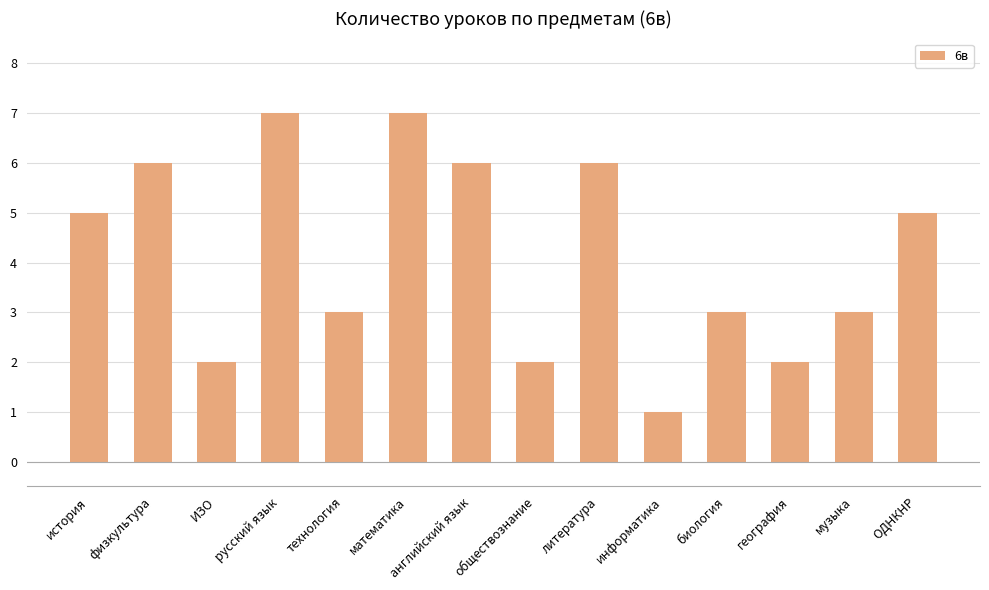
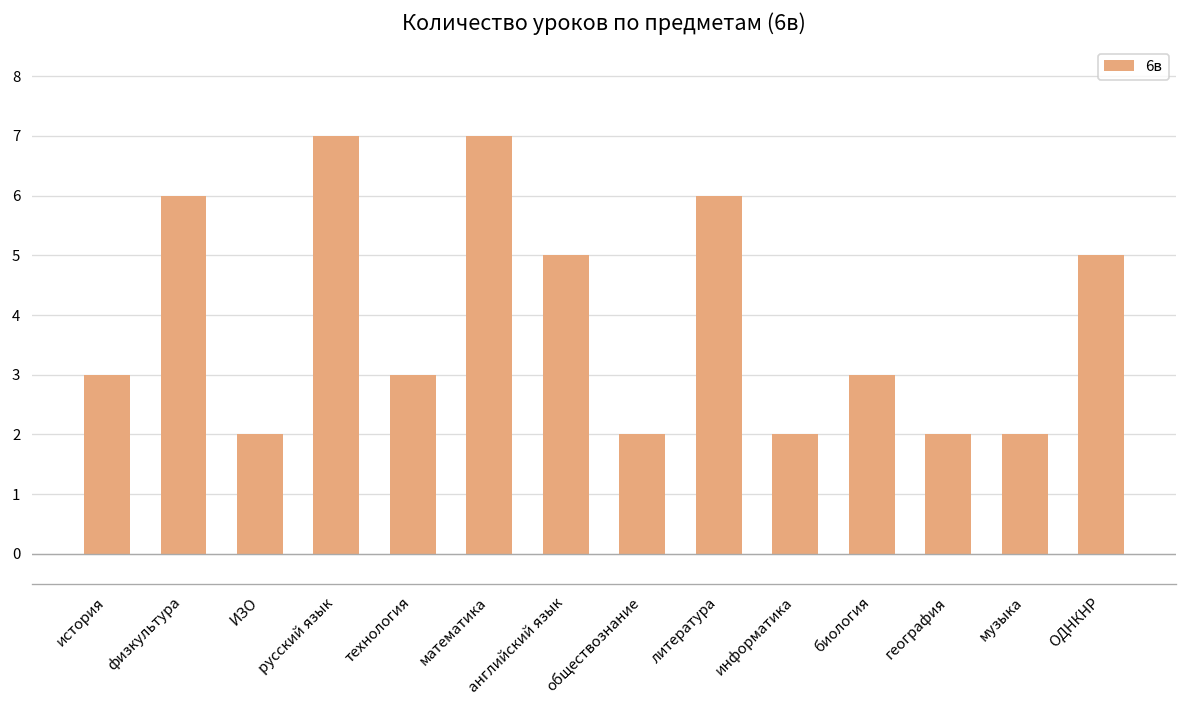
  {
-   "история": 5,
+   "история": 3,
    "физкультура": 6,
    "ИЗО": 2,
    "русский язык": 7,
    "технология": 3,
    "математика": 7,
-   "английский язык": 6,
+   "английский язык": 5,
    "обществознание": 2,
    "литература": 6,
-   "информатика": 1,
+   "информатика": 2,
    "биология": 3,
    "география": 2,
-   "музыка": 3,
+   "музыка": 2,
    "ОДНКНР": 5
  }
